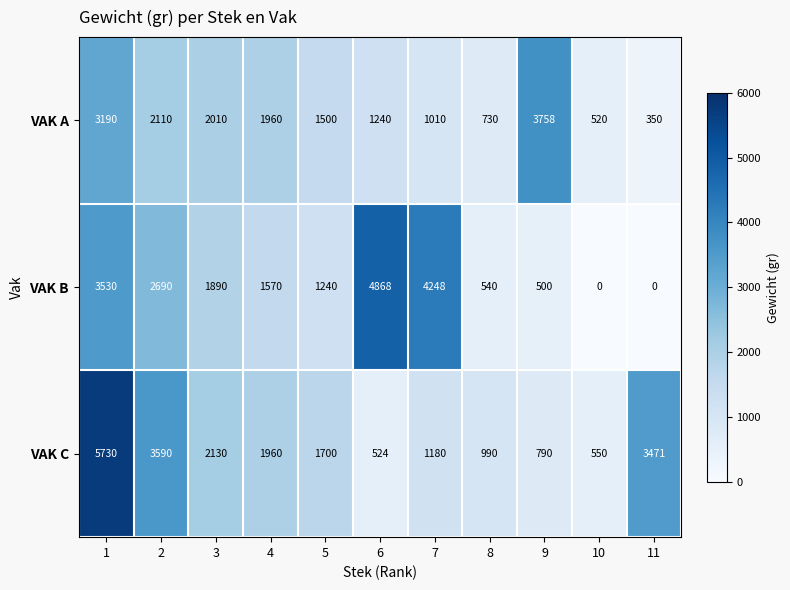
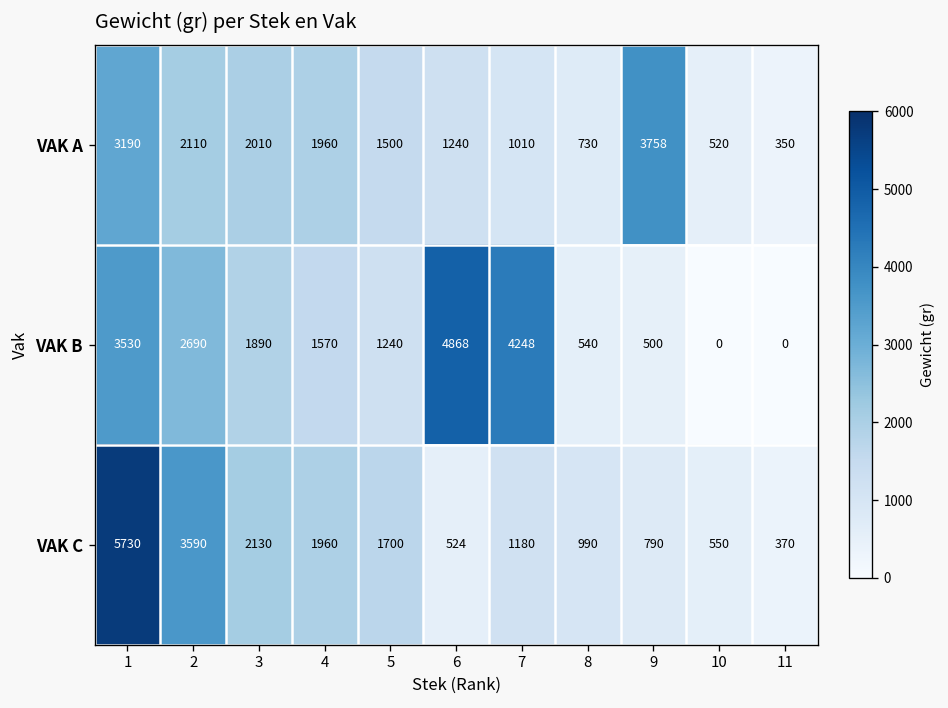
  {
    "VAK A": {
      "1": 3190,
      "2": 2110,
      "3": 2010,
      "4": 1960,
      "5": 1500,
      "6": 1240,
      "7": 1010,
      "8": 730,
      "9": 3758,
      "10": 520,
      "11": 350
    },
    "VAK B": {
      "1": 3530,
      "2": 2690,
      "3": 1890,
      "4": 1570,
      "5": 1240,
      "6": 4868,
      "7": 4248,
      "8": 540,
      "9": 500,
      "10": 0,
      "11": 0
    },
    "VAK C": {
      "1": 5730,
      "2": 3590,
      "3": 2130,
      "4": 1960,
      "5": 1700,
      "6": 524,
      "7": 1180,
      "8": 990,
      "9": 790,
      "10": 550,
-     "11": 3471
+     "11": 370
    }
  }
